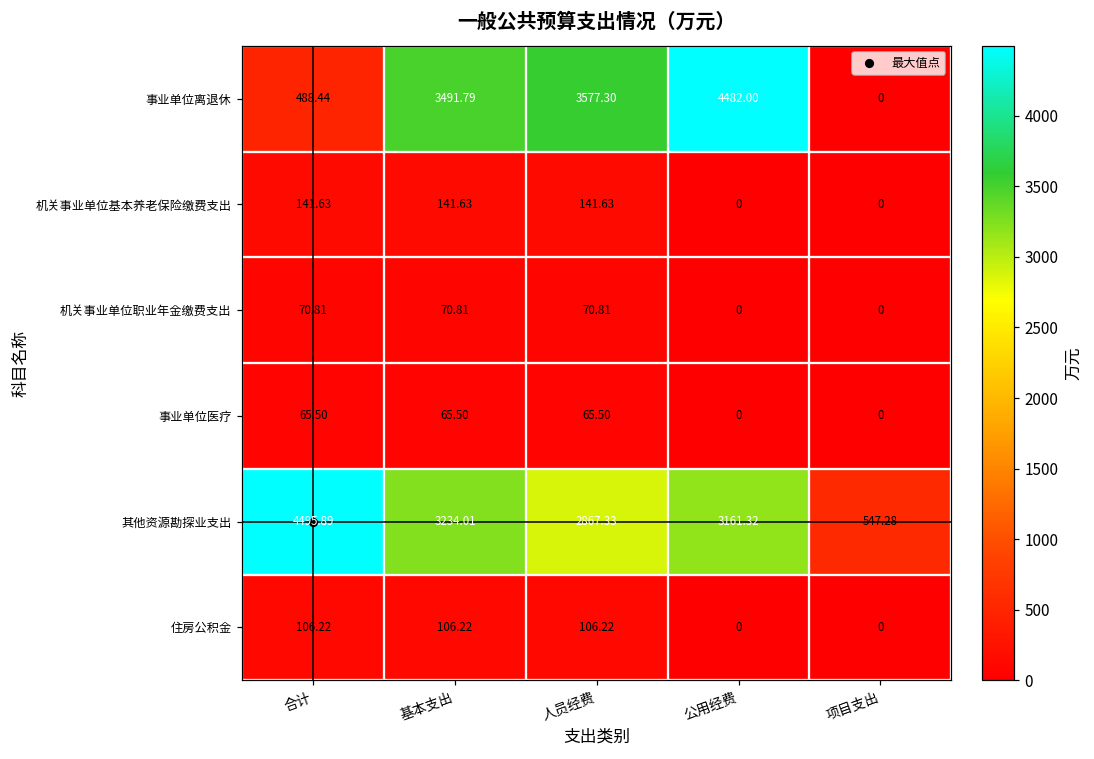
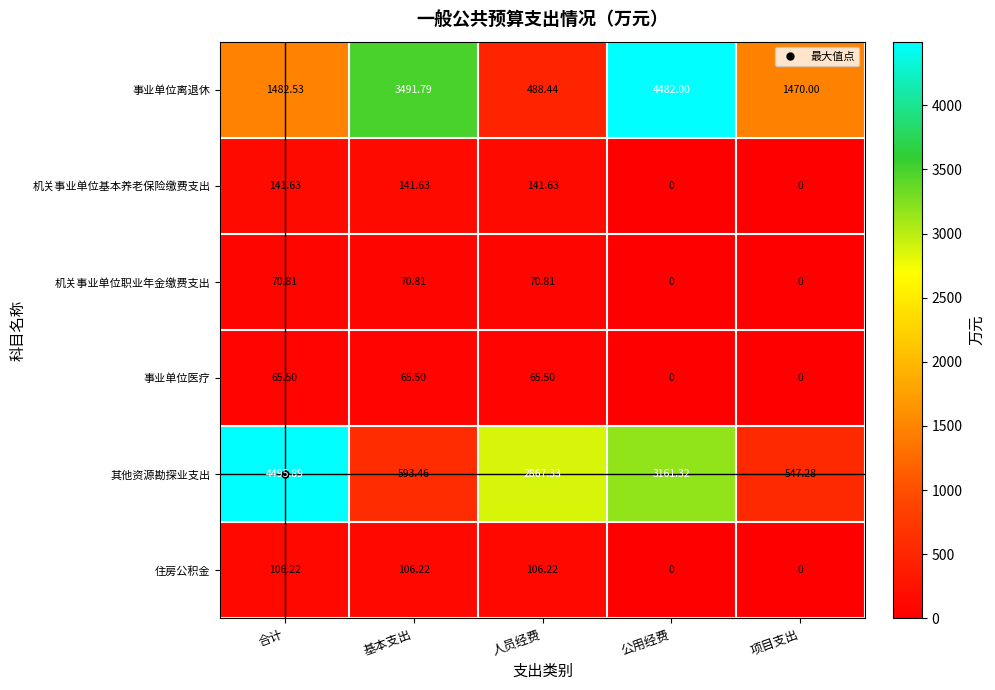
  {
    "事业单位离退休": {
-     "合计": 488.44,
+     "合计": 1482.53,
      "基本支出": 3491.79,
-     "人员经费": 3577.30,
+     "人员经费": 488.44,
      "公用经费": 4482.00,
-     "项目支出": 0
+     "项目支出": 1470.00
    },
    "机关事业单位基本养老保险缴费支出": {
      "合计": 141.63,
      "基本支出": 141.63,
      "人员经费": 141.63,
      "公用经费": 0,
      "项目支出": 0
    },
    "机关事业单位职业年金缴费支出": {
      "合计": 70.81,
      "基本支出": 70.81,
      "人员经费": 70.81,
      "公用经费": 0,
      "项目支出": 0
    },
    "事业单位医疗": {
      "合计": 65.50,
      "基本支出": 65.50,
      "人员经费": 65.50,
      "公用经费": 0,
      "项目支出": 0
    },
    "其他资源勘探业支出": {
-     "基本支出": 3234.01,
+     "基本支出": 593.46,
      "人员经费": 2867.33,
      "公用经费": 3161.32,
      "项目支出": 547.28
    },
    "住房公积金": {
      "合计": 106.22,
      "基本支出": 106.22,
      "人员经费": 106.22,
      "公用经费": 0,
      "项目支出": 0
    }
  }
